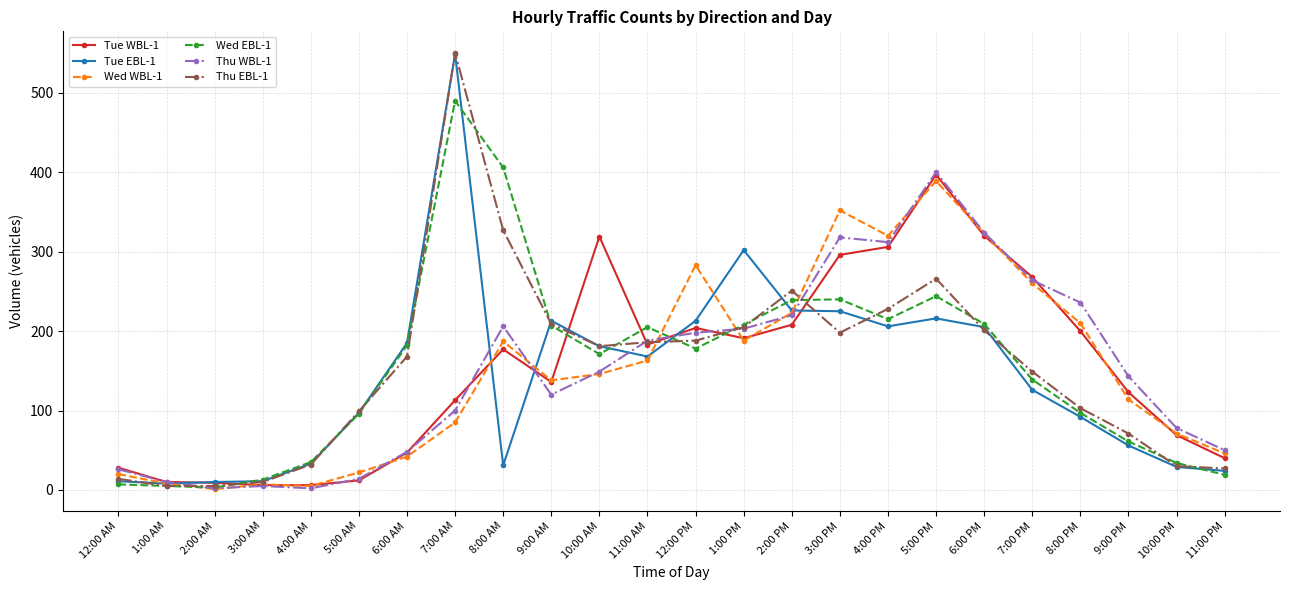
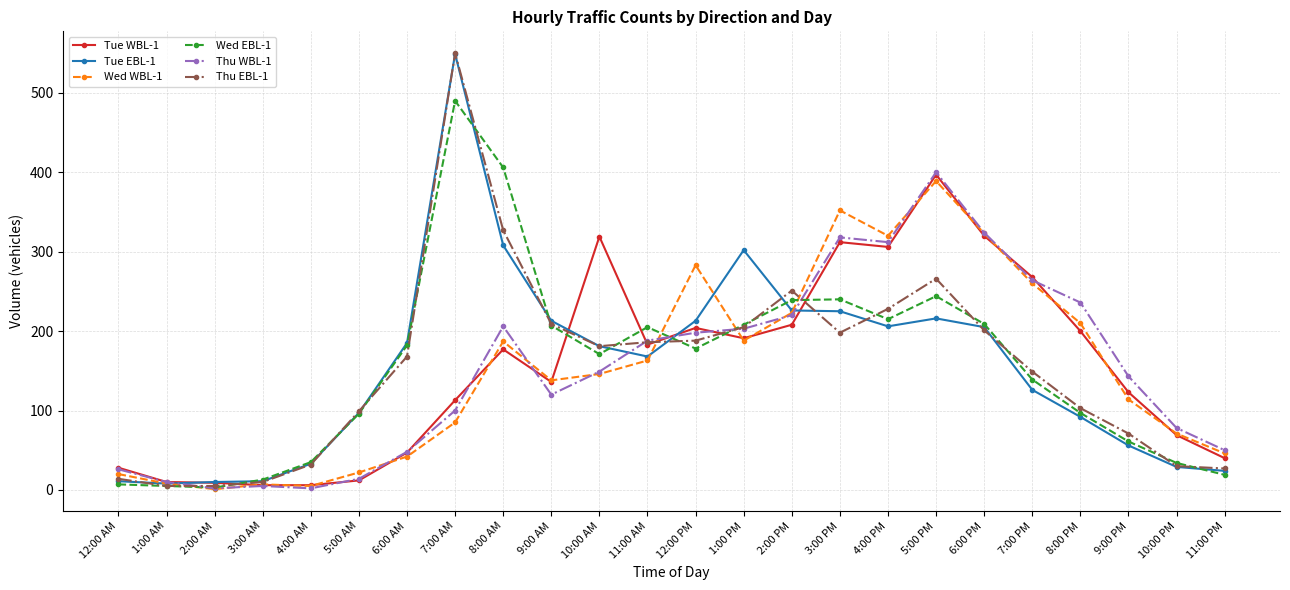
  {
    "Tue WBL-1": {
      "7:00 AM": 110,
      "8:00 AM": 180,
      "10:00 AM": 320,
      "12:00 PM": 200,
      "2:00 PM": 210,
-     "3:00 PM": 300,
+     "3:00 PM": 310,
      "4:00 PM": 310,
      "7:00 PM": 270,
      "8:00 PM": 200,
      "9:00 PM": 120,
      "11:00 PM": 40
    },
    "Tue EBL-1": {
-     "8:00 AM": 30,
+     "8:00 AM": 310,
      "9:00 AM": 210,
      "11:00 AM": 170,
      "12:00 PM": 210,
      "1:00 PM": 300,
      "3:00 PM": 230,
      "4:00 PM": 210,
      "5:00 PM": 220,
      "6:00 PM": 210,
      "7:00 PM": 130,
      "8:00 PM": 90,
      "9:00 PM": 60
    },
    "Wed WBL-1": {
      "12:00 AM": 20,
      "5:00 AM": 20,
      "6:00 AM": 40,
      "7:00 AM": 90,
      "8:00 AM": 190,
      "11:00 AM": 160,
      "12:00 PM": 280,
      "3:00 PM": 350,
      "4:00 PM": 320,
      "5:00 PM": 390,
      "7:00 PM": 260,
      "8:00 PM": 210,
      "9:00 PM": 110,
      "11:00 PM": 50
    },
    "Wed EBL-1": {
      "12:00 AM": 10,
      "7:00 AM": 490,
      "8:00 AM": 410,
      "10:00 AM": 170,
      "11:00 AM": 210,
      "12:00 PM": 180,
      "2:00 PM": 240,
      "3:00 PM": 240,
      "4:00 PM": 220,
      "5:00 PM": 240,
      "6:00 PM": 210,
      "7:00 PM": 140,
      "8:00 PM": 100,
      "9:00 PM": 60,
      "10:00 PM": 30,
      "11:00 PM": 20
    },
    "Thu WBL-1": {
      "7:00 AM": 100,
      "8:00 AM": 210,
      "9:00 AM": 120,
      "12:00 PM": 200,
      "3:00 PM": 320,
      "4:00 PM": 310,
      "7:00 PM": 260,
      "8:00 PM": 240,
      "9:00 PM": 140,
      "10:00 PM": 80,
      "11:00 PM": 50
    },
    "Thu EBL-1": {
      "6:00 AM": 170,
      "8:00 AM": 330,
      "12:00 PM": 190,
      "2:00 PM": 250,
      "3:00 PM": 200,
      "4:00 PM": 230,
      "5:00 PM": 270,
      "6:00 PM": 200,
      "7:00 PM": 150,
      "8:00 PM": 100,
      "9:00 PM": 70
    }
  }
